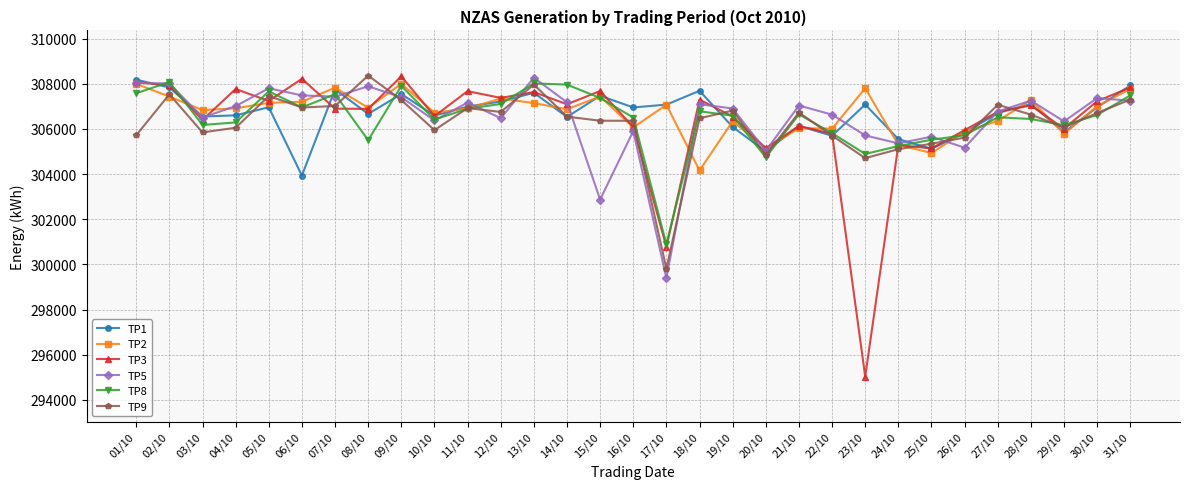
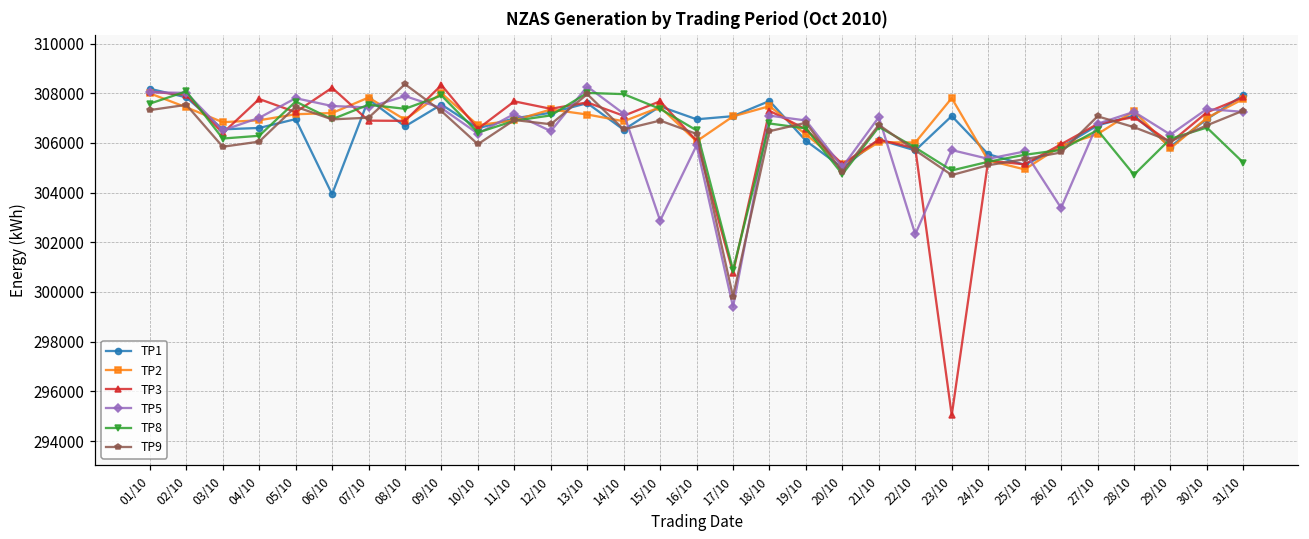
  {
    "TP1": {
      "04/10": 306600,
      "05/10": 307000,
      "06/10": 303900,
      "08/10": 306700,
      "09/10": 307500,
      "16/10": 307000,
      "18/10": 307700,
      "19/10": 306100,
      "23/10": 307100,
      "24/10": 305500
    },
    "TP2": {
      "03/10": 306800,
      "06/10": 307200,
      "10/10": 306700,
      "13/10": 307100,
      "14/10": 306900,
-     "18/10": 304200,
+     "18/10": 307500,
      "19/10": 306300,
      "22/10": 306000,
      "23/10": 307800,
      "25/10": 304900,
      "27/10": 306400
    },
    "TP3": {
      "04/10": 307800,
      "06/10": 308200,
      "07/10": 306900,
      "09/10": 308300,
      "11/10": 307700,
      "15/10": 307700,
      "17/10": 300800,
      "18/10": 307300,
      "23/10": 295000,
      "30/10": 307200
    },
    "TP5": {
      "05/10": 307800,
      "06/10": 307500,
      "08/10": 307900,
      "09/10": 307400,
      "11/10": 307200,
      "12/10": 306500,
      "13/10": 308300,
      "15/10": 302900,
      "16/10": 305900,
      "17/10": 299400,
      "18/10": 307100,
      "21/10": 307000,
-     "22/10": 306600,
+     "22/10": 302300,
      "23/10": 305700,
      "25/10": 305700,
-     "26/10": 305200,
+     "26/10": 303400,
      "29/10": 306300,
      "30/10": 307400
    },
    "TP8": {
      "01/10": 307600,
      "03/10": 306200,
      "04/10": 306300,
      "05/10": 307700,
-     "08/10": 305500,
+     "08/10": 307400,
      "14/10": 308000,
      "16/10": 306500,
      "17/10": 300900,
      "18/10": 306800,
      "23/10": 304900,
      "25/10": 305500,
      "27/10": 306500,
-     "28/10": 306400,
-     "31/10": 307500
+     "28/10": 304700,
+     "31/10": 305200
    },
    "TP9": {
-     "01/10": 305700,
+     "01/10": 307300,
      "03/10": 305800,
      "04/10": 306100,
      "05/10": 307500,
      "07/10": 307000,
      "08/10": 308400,
      "09/10": 307300,
      "10/10": 305900,
      "12/10": 306800,
-     "15/10": 306400,
+     "15/10": 306900,
      "16/10": 306400,
      "17/10": 299800,
      "18/10": 306500,
      "23/10": 304700,
      "24/10": 305100,
      "25/10": 305300,
      "27/10": 307100,
      "28/10": 306600
    }
  }
